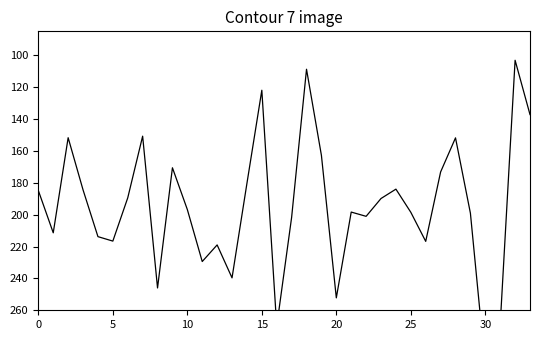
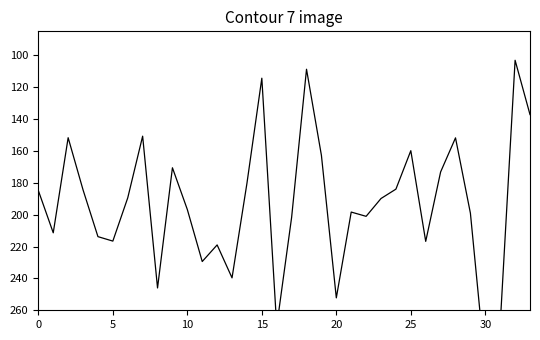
  {
    "0": 185,
    "5": 217,
    "10": 197,
-   "15": 122,
+   "15": 114,
    "20": 252,
-   "25": 199
+   "25": 160
  }
